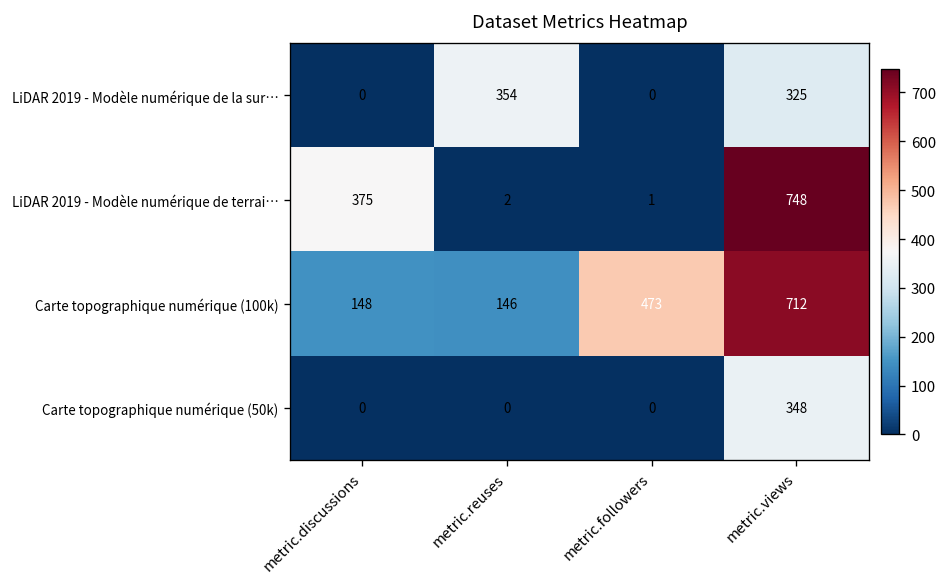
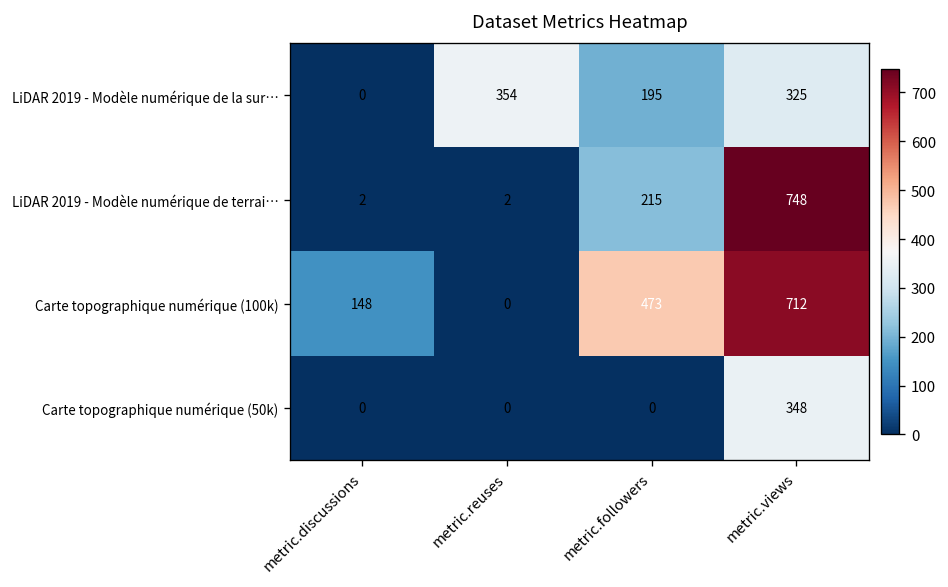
  {
    "LiDAR 2019 - Modèle numérique de la sur…": {
      "metric.discussions": 0,
      "metric.reuses": 354,
-     "metric.followers": 0,
+     "metric.followers": 195,
      "metric.views": 325
    },
    "LiDAR 2019 - Modèle numérique de terrai…": {
-     "metric.discussions": 375,
+     "metric.discussions": 2,
      "metric.reuses": 2,
-     "metric.followers": 1,
+     "metric.followers": 215,
      "metric.views": 748
    },
    "Carte topographique numérique (100k)": {
      "metric.discussions": 148,
-     "metric.reuses": 146,
+     "metric.reuses": 0,
      "metric.followers": 473,
      "metric.views": 712
    },
    "Carte topographique numérique (50k)": {
      "metric.discussions": 0,
      "metric.reuses": 0,
      "metric.followers": 0,
      "metric.views": 348
    }
  }
